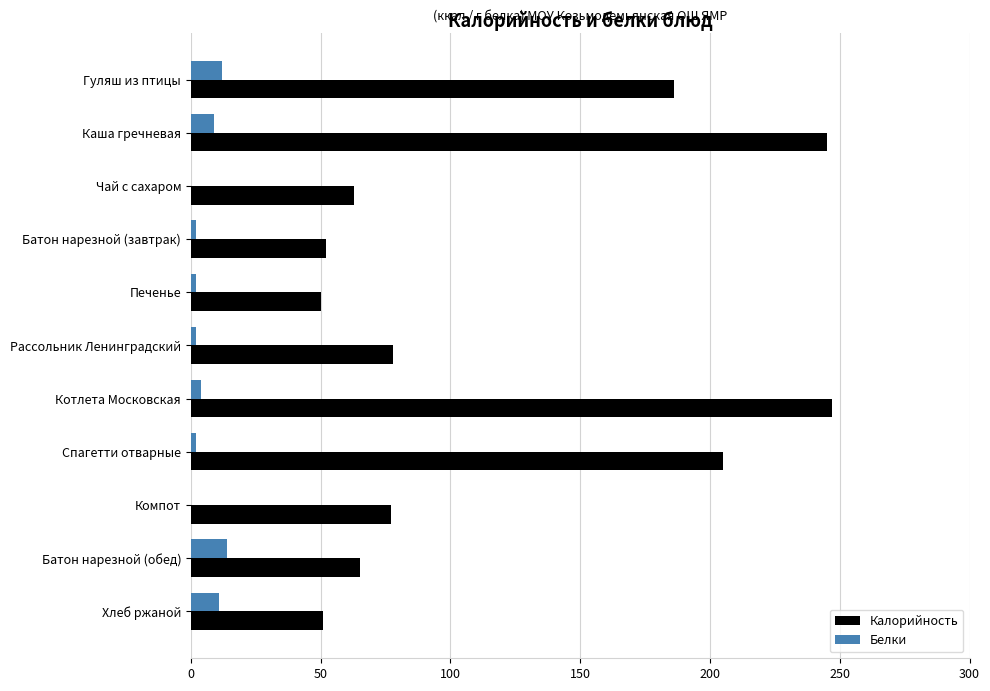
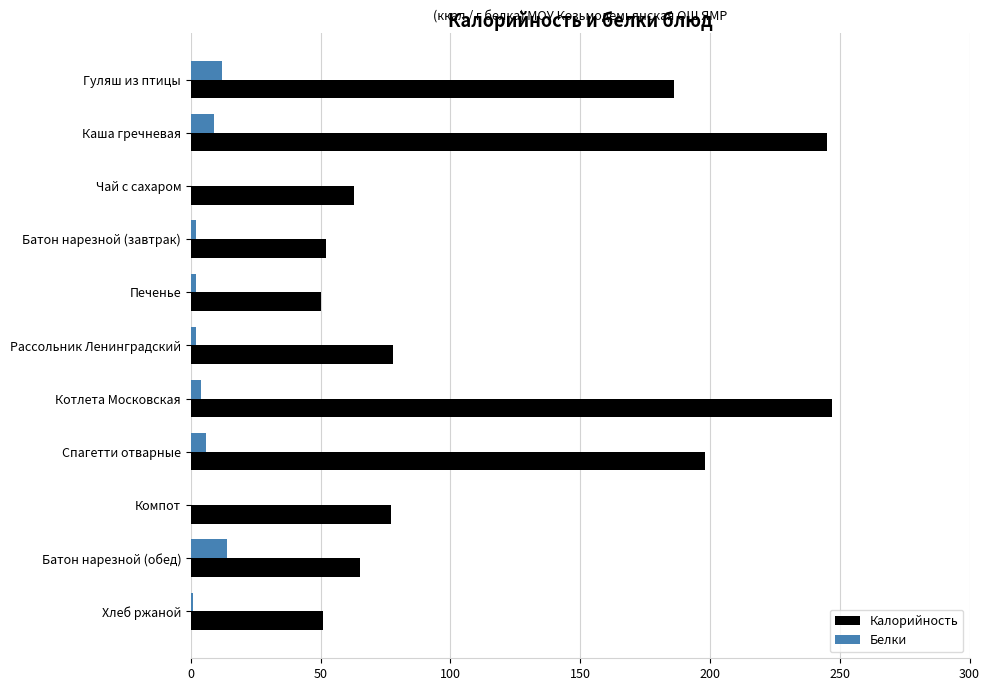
  {
    "Калорийность": {
      "Гуляш из птицы": 186,
      "Каша гречневая": 245,
      "Чай с сахаром": 63,
      "Батон нарезной (завтрак)": 52,
      "Печенье": 50,
      "Рассольник Ленинградский": 78,
      "Котлета Московская": 247,
-     "Спагетти отварные": 205,
+     "Спагетти отварные": 198,
      "Компот": 77,
      "Батон нарезной (обед)": 65,
      "Хлеб ржаной": 51
    },
    "Белки": {
      "Гуляш из птицы": 12,
      "Каша гречневая": 9,
      "Чай с сахаром": 0,
      "Батон нарезной (завтрак)": 2,
      "Печенье": 2,
      "Рассольник Ленинградский": 2,
      "Котлета Московская": 4,
-     "Спагетти отварные": 2,
+     "Спагетти отварные": 6,
      "Компот": 0,
      "Батон нарезной (обед)": 14,
-     "Хлеб ржаной": 11
+     "Хлеб ржаной": 1
    }
  }
